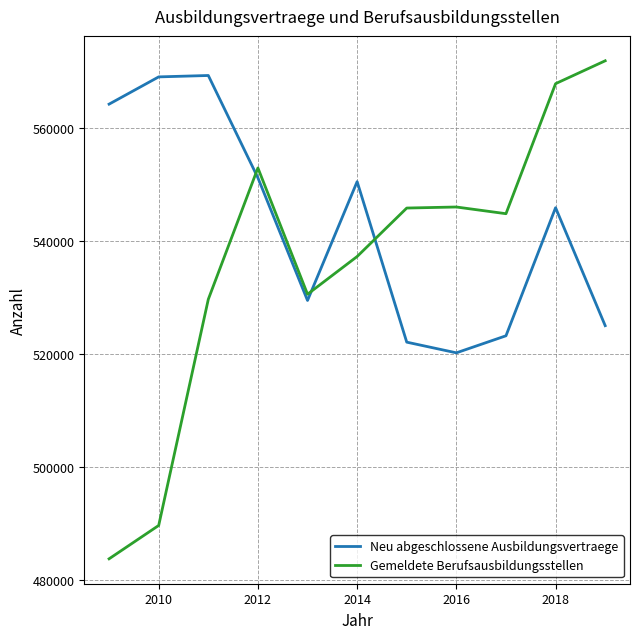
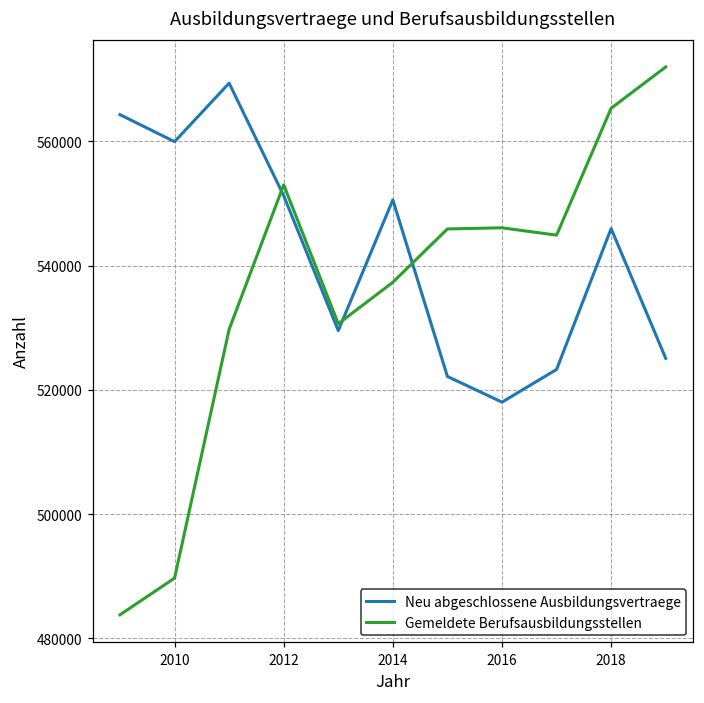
  {
    "Neu abgeschlossene Ausbildungsvertraege": {
-     "2010": 569000,
+     "2010": 560000,
      "2012": 551000,
      "2014": 551000,
-     "2016": 520000,
+     "2016": 518000,
      "2018": 546000
    },
    "Gemeldete Berufsausbildungsstellen": {
      "2010": 490000,
      "2012": 553000,
      "2014": 537000,
      "2016": 546000,
-     "2018": 568000
+     "2018": 565000
    }
  }
